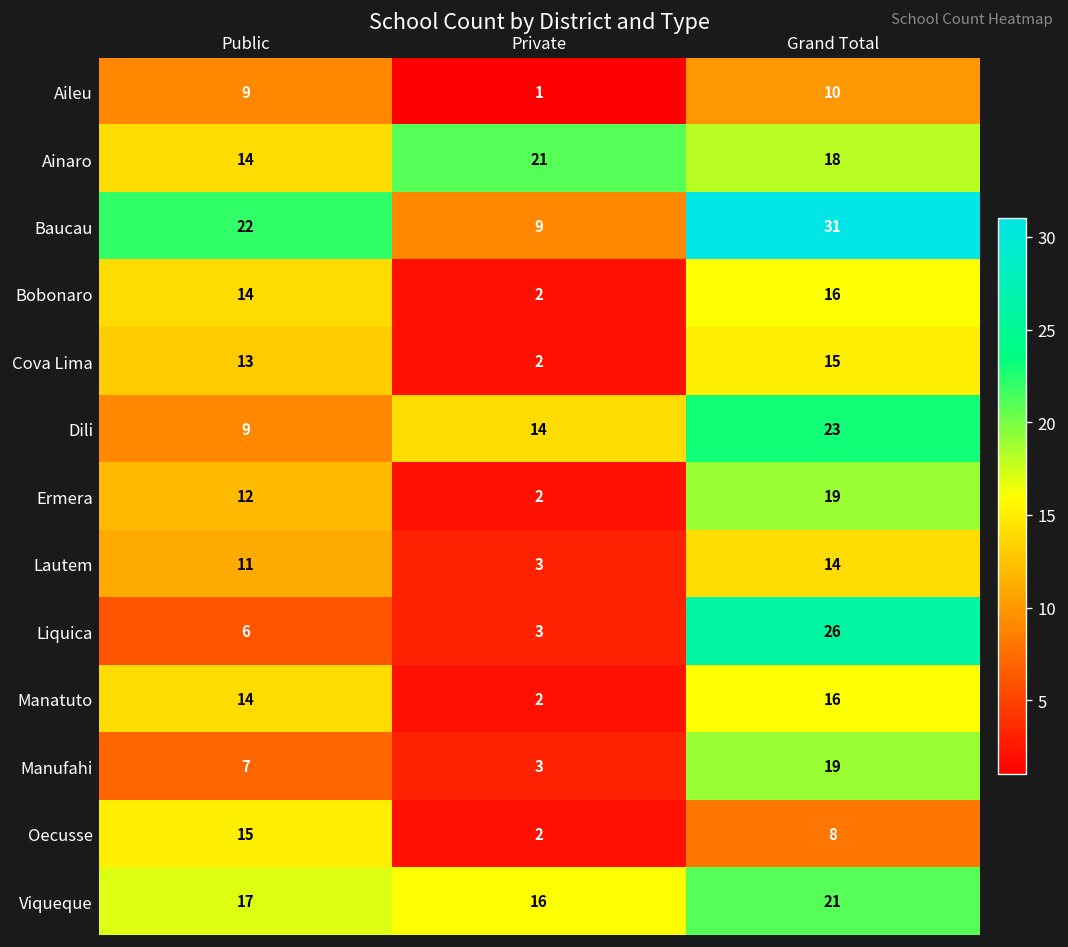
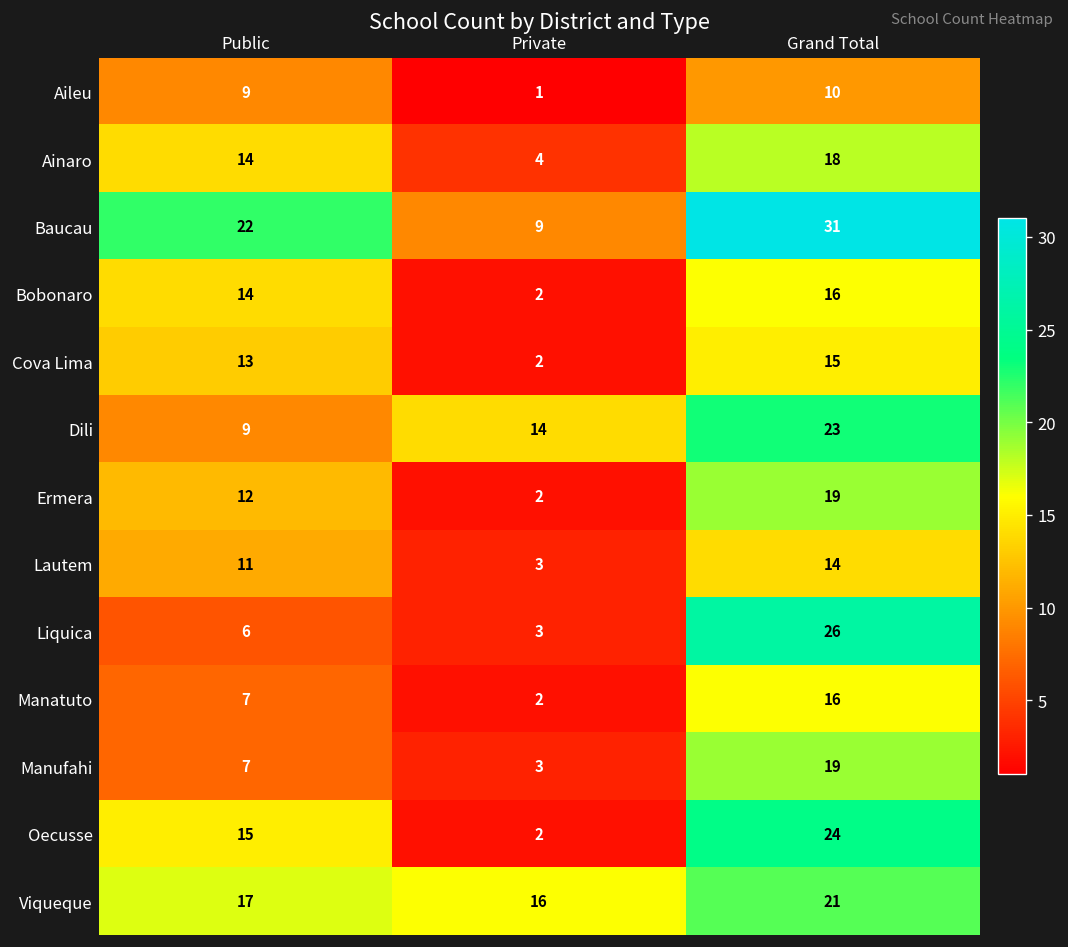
  {
    "Aileu": {
      "Public": 9,
      "Private": 1,
      "Grand Total": 10
    },
    "Ainaro": {
      "Public": 14,
-     "Private": 21,
+     "Private": 4,
      "Grand Total": 18
    },
    "Baucau": {
      "Public": 22,
      "Private": 9,
      "Grand Total": 31
    },
    "Bobonaro": {
      "Public": 14,
      "Private": 2,
      "Grand Total": 16
    },
    "Cova Lima": {
      "Public": 13,
      "Private": 2,
      "Grand Total": 15
    },
    "Dili": {
      "Public": 9,
      "Private": 14,
      "Grand Total": 23
    },
    "Ermera": {
      "Public": 12,
      "Private": 2,
      "Grand Total": 19
    },
    "Lautem": {
      "Public": 11,
      "Private": 3,
      "Grand Total": 14
    },
    "Liquica": {
      "Public": 6,
      "Private": 3,
      "Grand Total": 26
    },
    "Manatuto": {
-     "Public": 14,
+     "Public": 7,
      "Private": 2,
      "Grand Total": 16
    },
    "Manufahi": {
      "Public": 7,
      "Private": 3,
      "Grand Total": 19
    },
    "Oecusse": {
      "Public": 15,
      "Private": 2,
-     "Grand Total": 8
+     "Grand Total": 24
    },
    "Viqueque": {
      "Public": 17,
      "Private": 16,
      "Grand Total": 21
    }
  }
